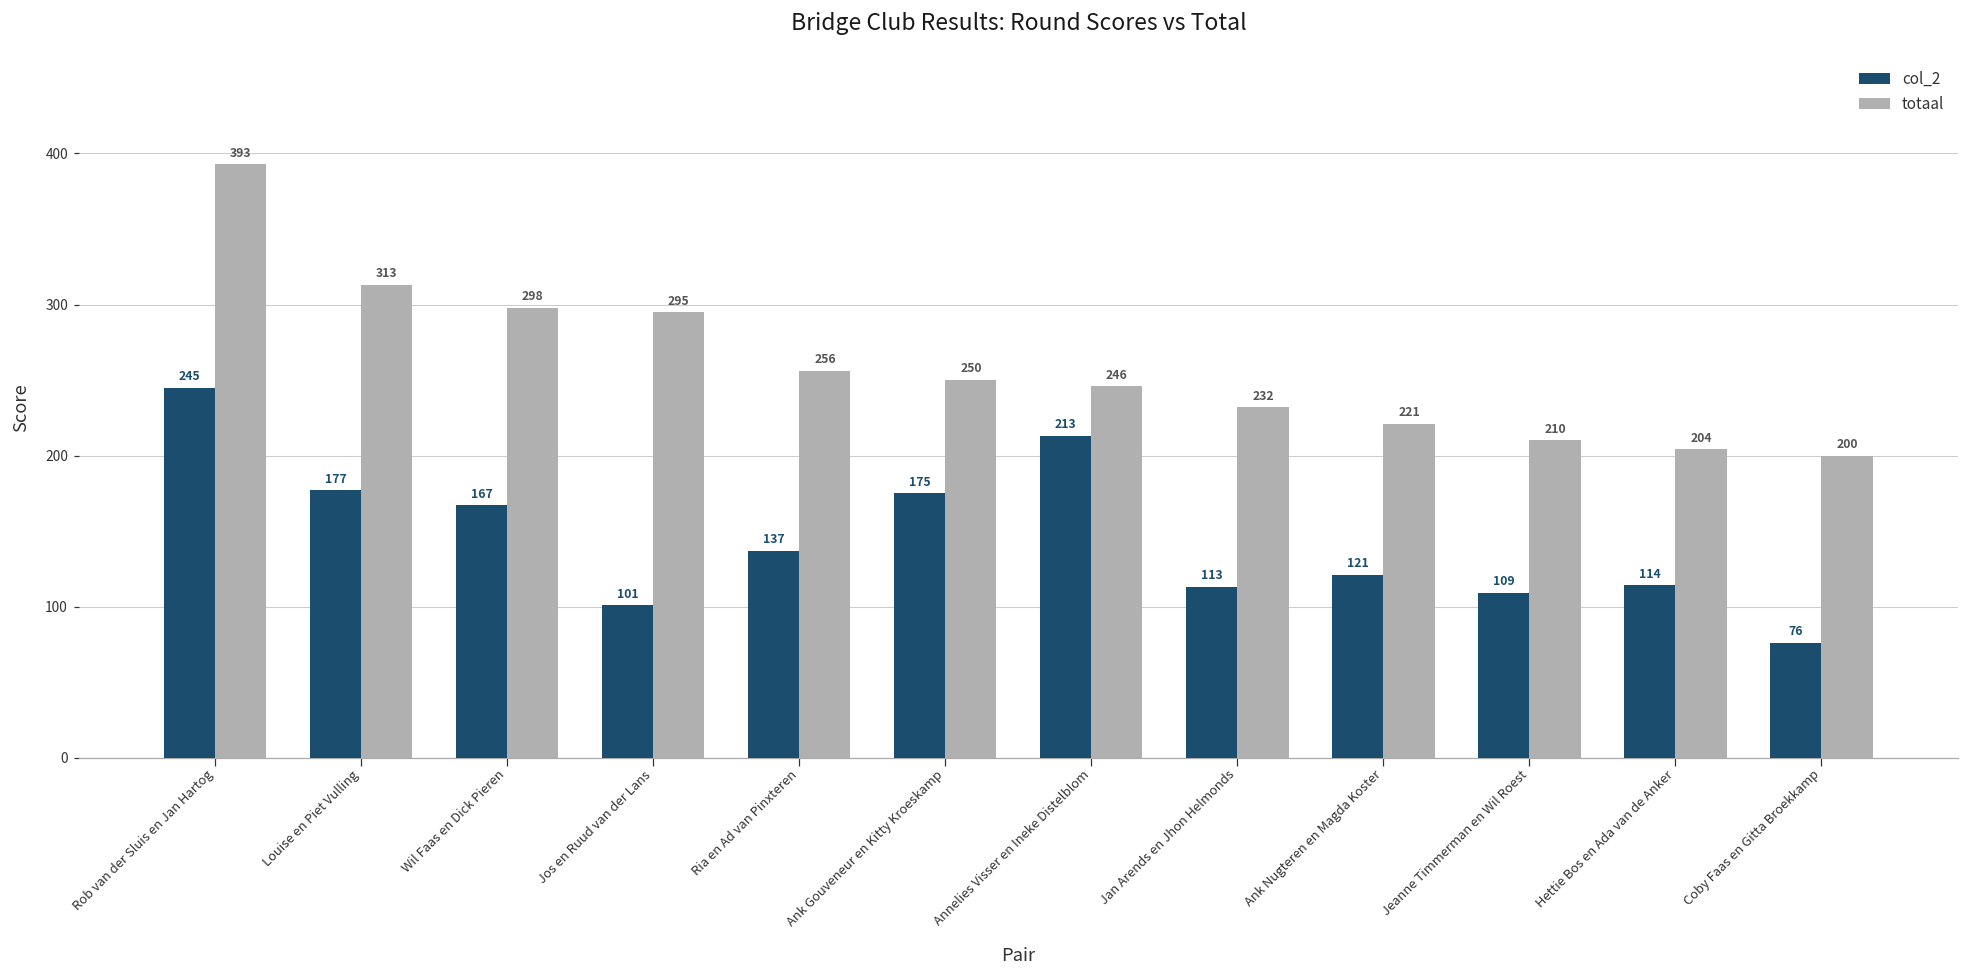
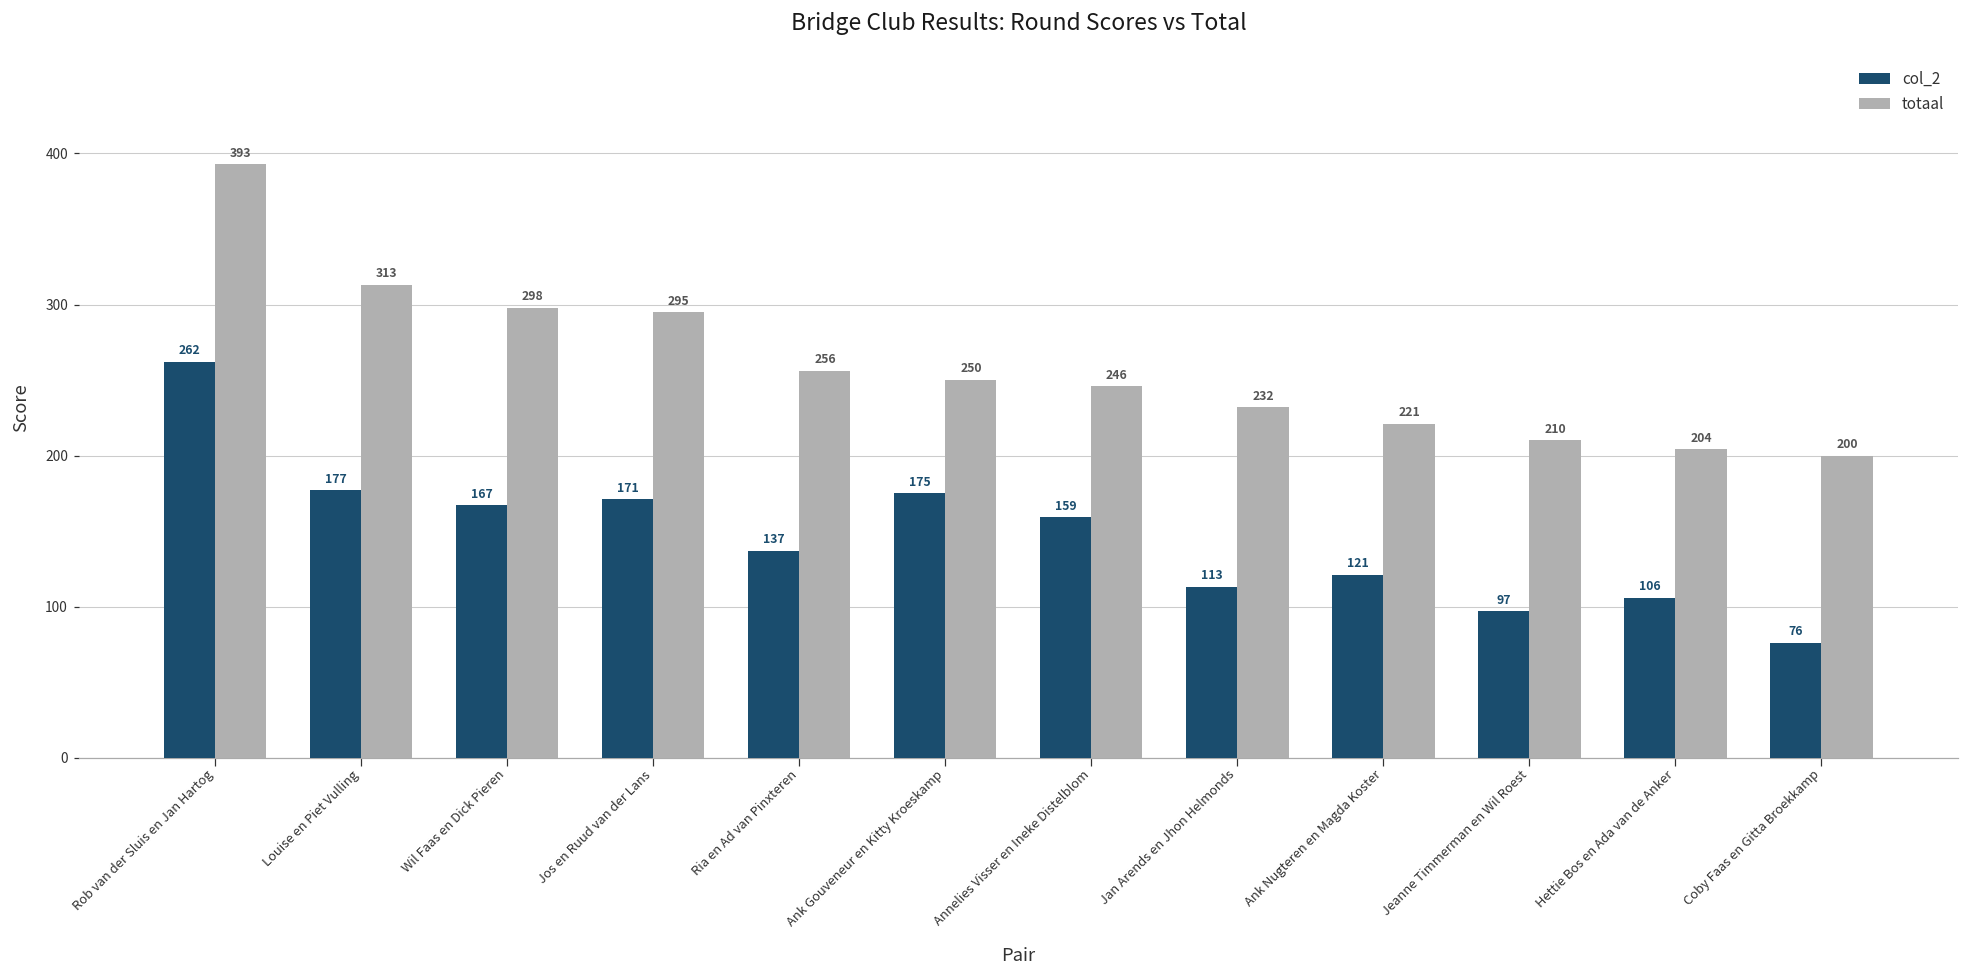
  {
    "col_2": {
-     "Rob van der Sluis en Jan Hartog": 245,
+     "Rob van der Sluis en Jan Hartog": 262,
      "Louise en Piet Vulling": 177,
      "Wil Faas en Dick Pieren": 167,
-     "Jos en Ruud van der Lans": 101,
+     "Jos en Ruud van der Lans": 171,
      "Ria en Ad van Pinxteren": 137,
      "Ank Gouveneur en Kitty Kroeskamp": 175,
-     "Annelies Visser en Ineke Distelblom": 213,
+     "Annelies Visser en Ineke Distelblom": 159,
      "Jan Arends en Jhon Helmonds": 113,
      "Ank Nugteren en Magda Koster": 121,
-     "Jeanne Timmerman en Wil Roest": 109,
-     "Hettie Bos en Ada van de Anker": 114,
+     "Jeanne Timmerman en Wil Roest": 97,
+     "Hettie Bos en Ada van de Anker": 106,
      "Coby Faas en Gitta Broekkamp": 76
    },
    "totaal": {
      "Rob van der Sluis en Jan Hartog": 393,
      "Louise en Piet Vulling": 313,
      "Wil Faas en Dick Pieren": 298,
      "Jos en Ruud van der Lans": 295,
      "Ria en Ad van Pinxteren": 256,
      "Ank Gouveneur en Kitty Kroeskamp": 250,
      "Annelies Visser en Ineke Distelblom": 246,
      "Jan Arends en Jhon Helmonds": 232,
      "Ank Nugteren en Magda Koster": 221,
      "Jeanne Timmerman en Wil Roest": 210,
      "Hettie Bos en Ada van de Anker": 204,
      "Coby Faas en Gitta Broekkamp": 200
    }
  }
